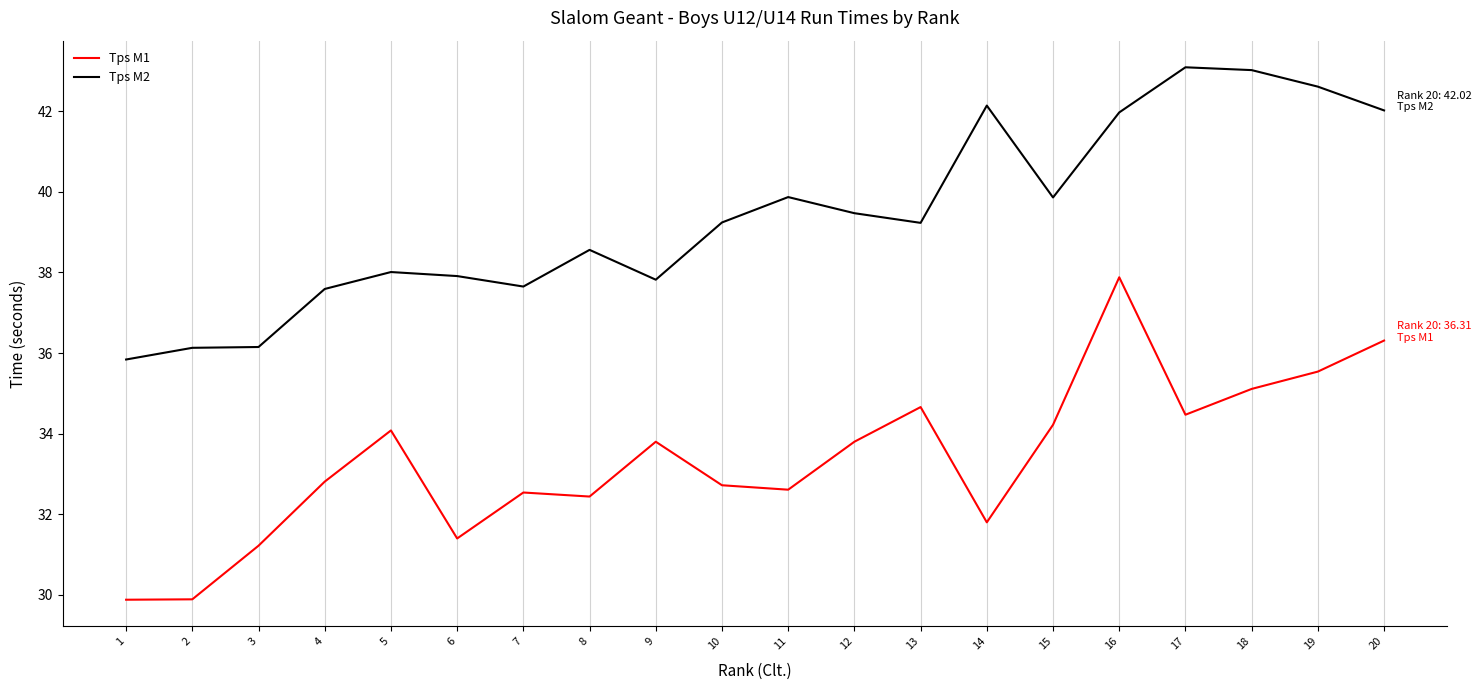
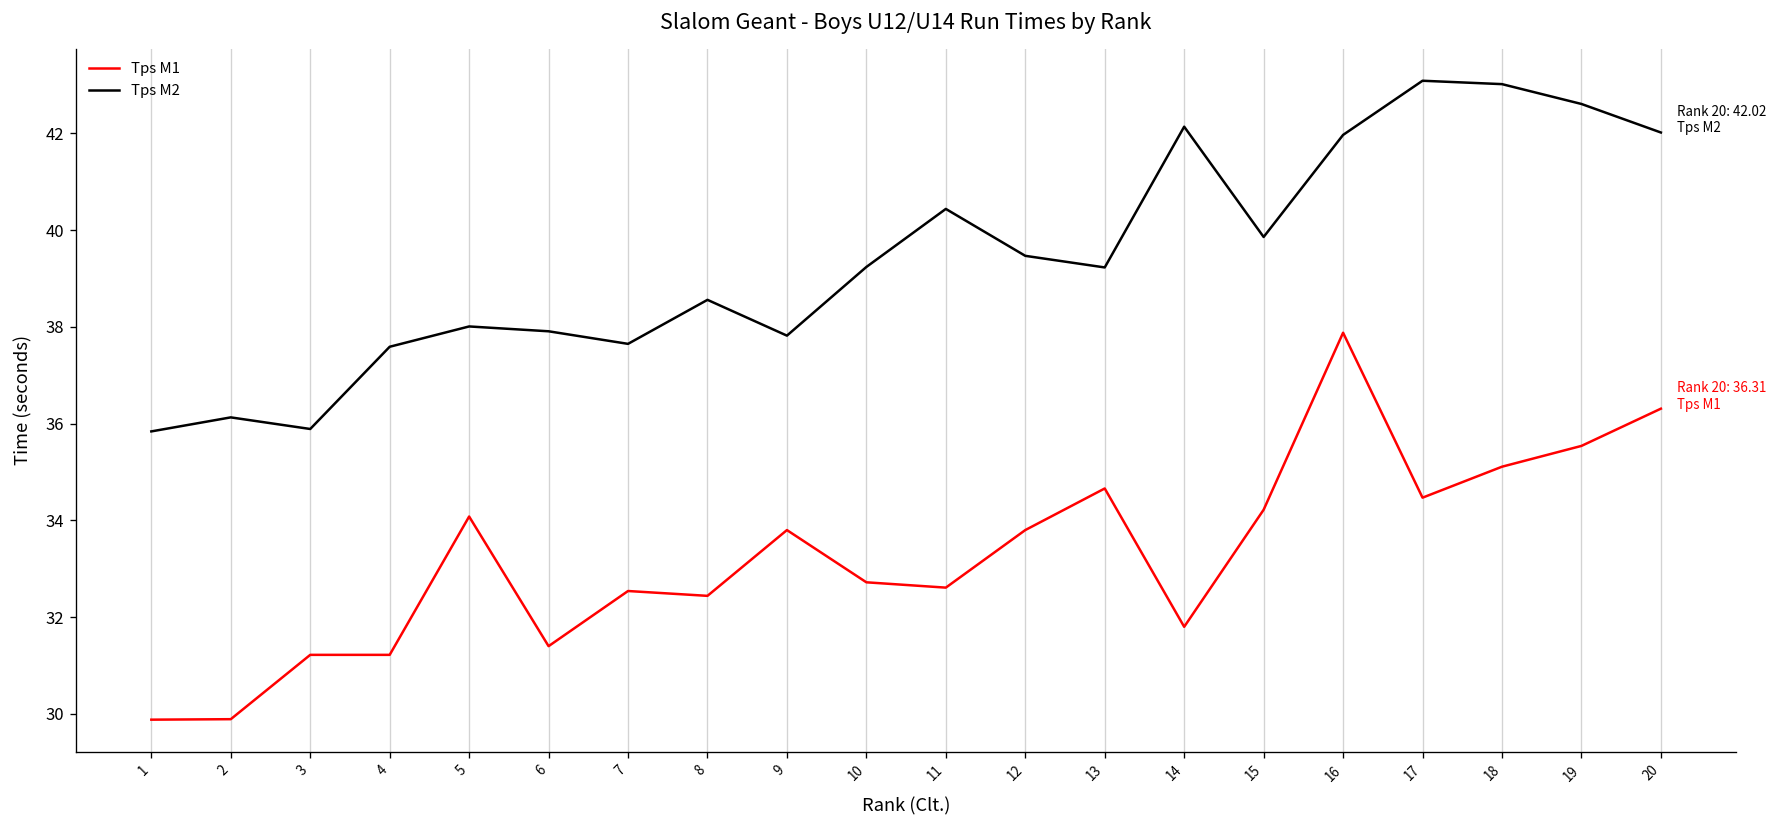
  {
    "Tps M1": {
      "1": 29.9,
      "2": 29.9,
      "3": 31.2,
-     "4": 32.8,
+     "4": 31.2,
      "5": 34.1,
      "6": 31.4,
      "7": 32.5,
      "8": 32.4,
      "9": 33.8,
      "10": 32.7,
      "11": 32.6,
      "12": 33.8,
      "13": 34.7,
      "14": 31.8,
      "15": 34.2,
      "16": 37.9,
      "17": 34.5,
      "18": 35.1,
      "19": 35.5
    },
    "Tps M2": {
      "1": 35.8,
      "2": 36.1,
-     "3": 36.2,
+     "3": 35.9,
      "4": 37.6,
      "5": 38.0,
      "6": 37.9,
      "7": 37.7,
      "8": 38.6,
      "9": 37.8,
      "10": 39.2,
-     "11": 39.9,
+     "11": 40.4,
      "12": 39.5,
      "13": 39.2,
      "14": 42.1,
      "15": 39.9,
      "16": 42.0,
      "17": 43.1,
      "18": 43.0,
      "19": 42.6
    }
  }
